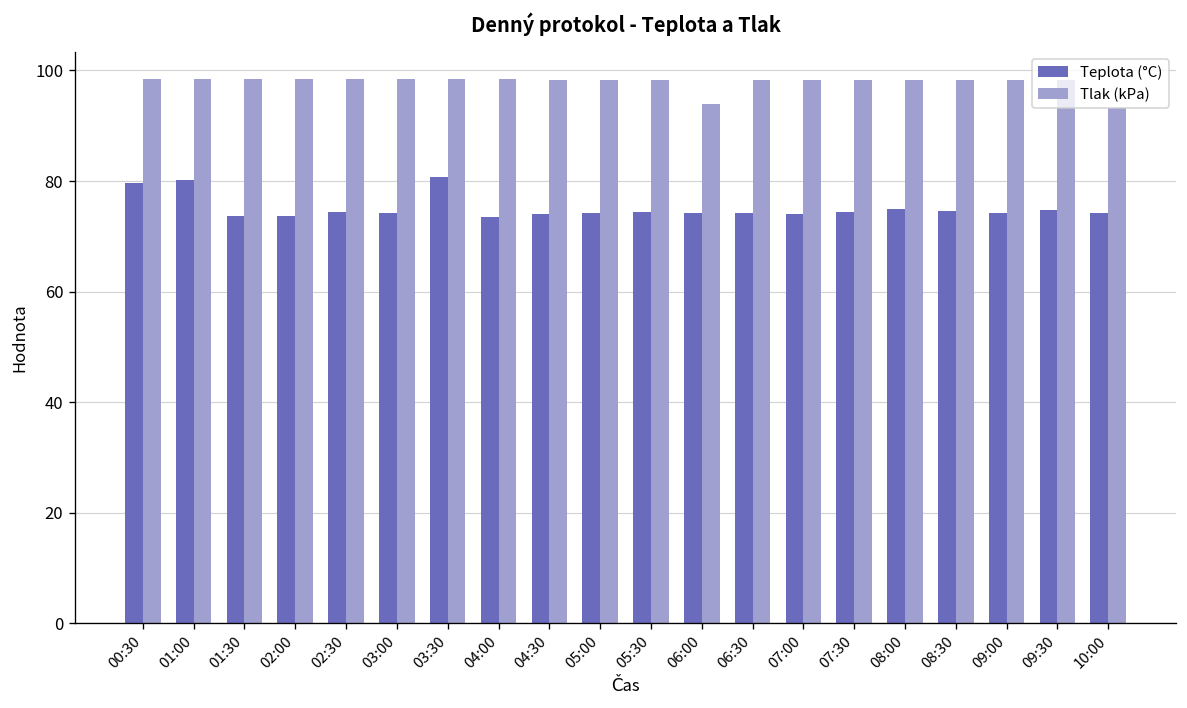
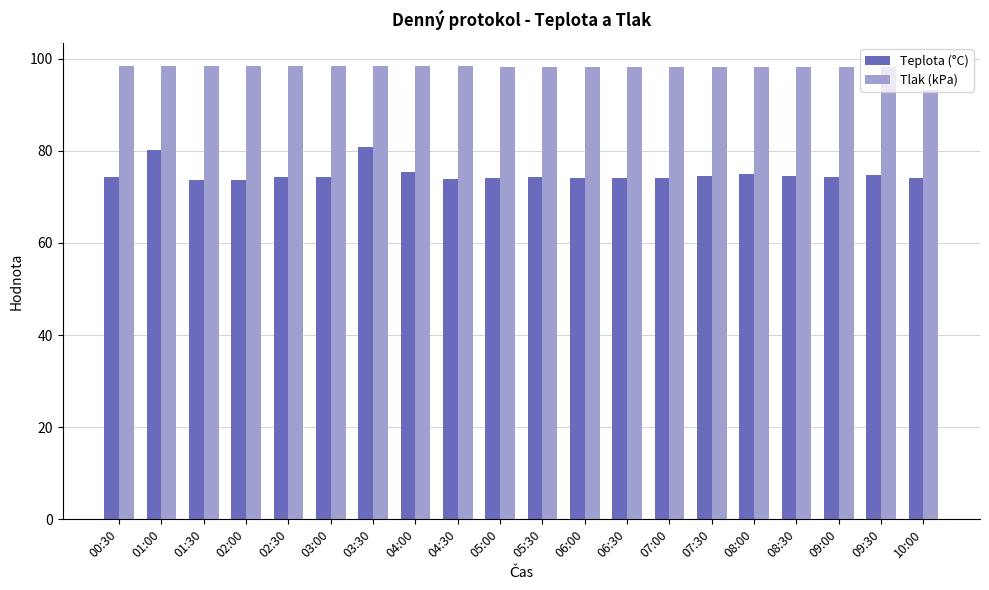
  {
    "Teplota (°C)": {
-     "00:30": 80,
+     "00:30": 74,
      "01:00": 80,
      "01:30": 74,
      "02:00": 74,
      "02:30": 74,
      "03:00": 74,
      "03:30": 81,
-     "04:00": 73,
+     "04:00": 75,
      "04:30": 74,
      "05:00": 74,
      "05:30": 74,
      "06:00": 74,
      "06:30": 74,
      "07:00": 74,
      "07:30": 74,
      "08:00": 75,
      "08:30": 75,
      "09:00": 74,
      "09:30": 75,
      "10:00": 74
    },
    "Tlak (kPa)": {
      "00:30": 98,
      "01:00": 98,
      "01:30": 98,
      "02:00": 98,
      "02:30": 98,
      "03:00": 98,
      "03:30": 98,
      "04:00": 98,
      "04:30": 98,
      "05:00": 98,
      "05:30": 98,
-     "06:00": 94,
+     "06:00": 98,
      "06:30": 98,
      "07:00": 98,
      "07:30": 98,
      "08:00": 98,
      "08:30": 98,
      "09:00": 98
    }
  }
